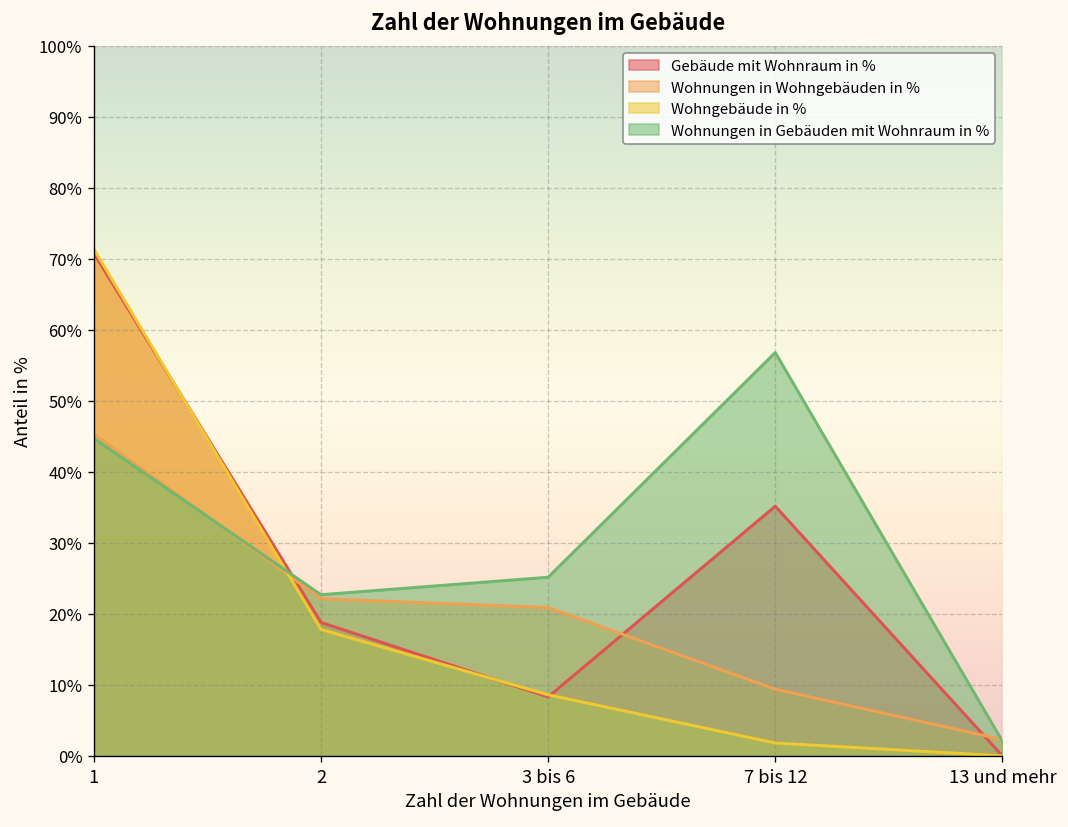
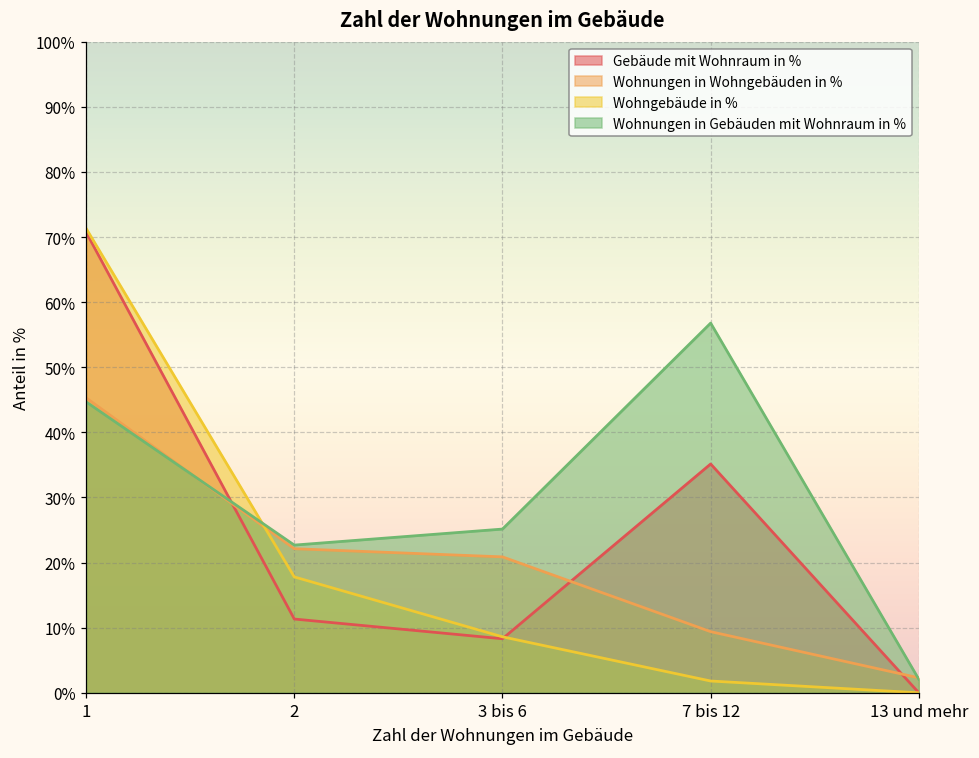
  {
    "Gebäude mit Wohnraum in %": {
      "1": "71%",
-     "2": "19%",
+     "2": "11%",
      "7 bis 12": "35%"
    },
    "Wohnungen in Gebäuden mit Wohnraum in %": {
      "1": "45%",
      "2": "23%",
      "3 bis 6": "25%",
      "7 bis 12": "57%"
    }
  }
